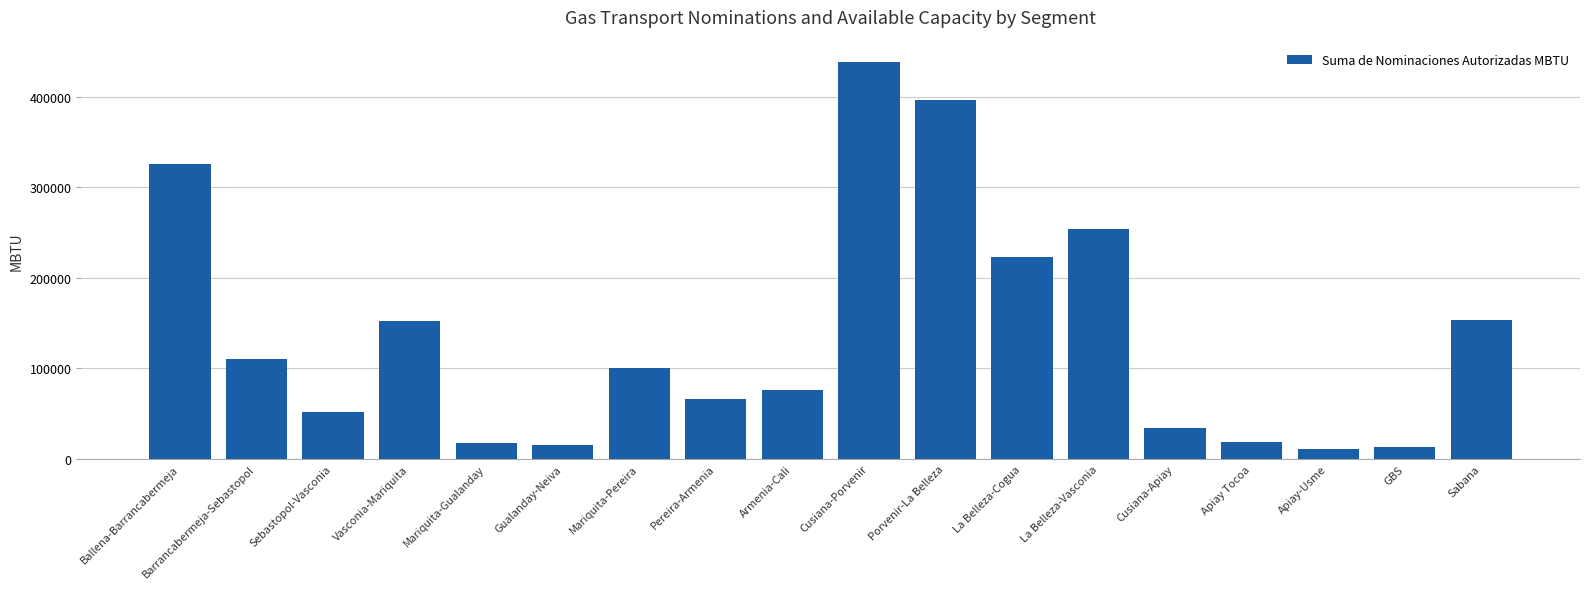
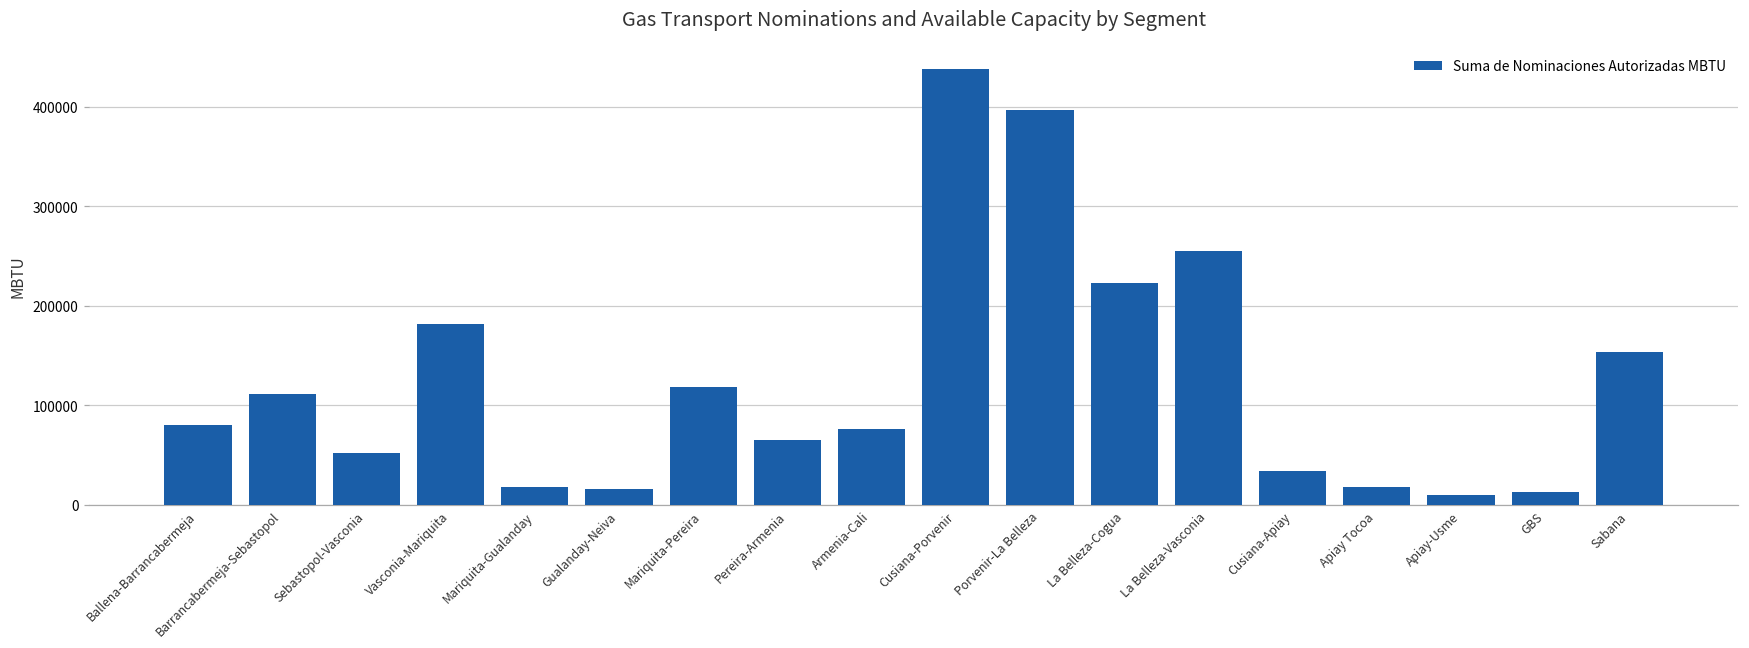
  {
-   "Ballena-Barrancabermeja": 330000,
+   "Ballena-Barrancabermeja": 80000,
    "Barrancabermeja-Sebastopol": 110000,
    "Sebastopol-Vasconia": 50000,
-   "Vasconia-Mariquita": 150000,
+   "Vasconia-Mariquita": 180000,
    "Mariquita-Gualanday": 20000,
    "Gualanday-Neiva": 20000,
-   "Mariquita-Pereira": 100000,
+   "Mariquita-Pereira": 120000,
    "Pereira-Armenia": 70000,
    "Armenia-Cali": 80000,
    "Cusiana-Porvenir": 440000,
    "Porvenir-La Belleza": 400000,
    "La Belleza-Cogua": 220000,
    "La Belleza-Vasconia": 250000,
    "Cusiana-Apiay": 30000,
    "Apiay Tocoa": 20000,
    "Apiay-Usme": 10000,
    "GBS": 10000,
    "Sabana": 150000
  }
